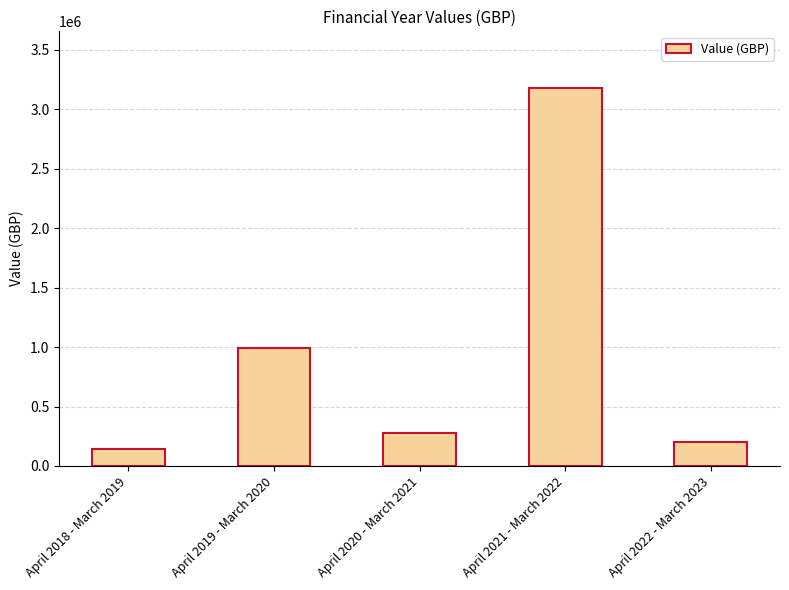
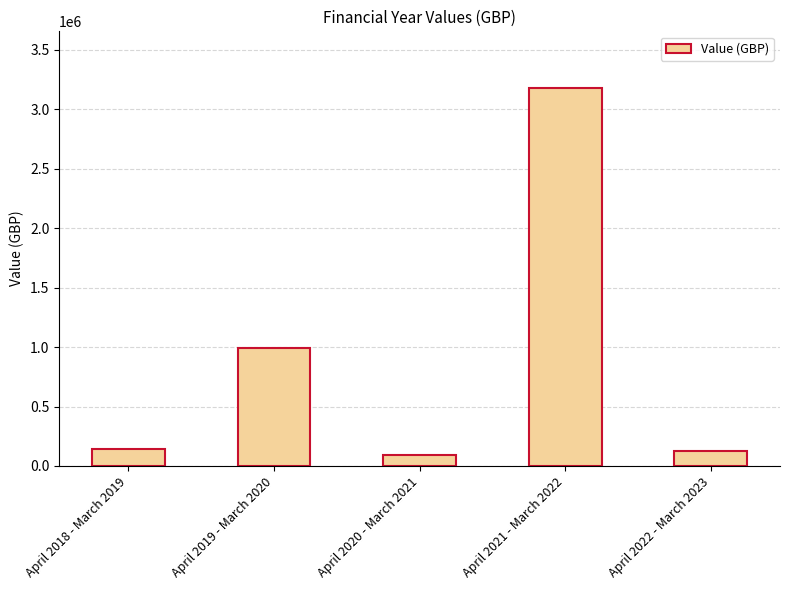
  {
    "April 2018 - March 2019": 150000,
    "April 2019 - March 2020": 990000,
-   "April 2020 - March 2021": 280000,
+   "April 2020 - March 2021": 90000,
    "April 2021 - March 2022": 3180000,
-   "April 2022 - March 2023": 200000
+   "April 2022 - March 2023": 120000
  }
